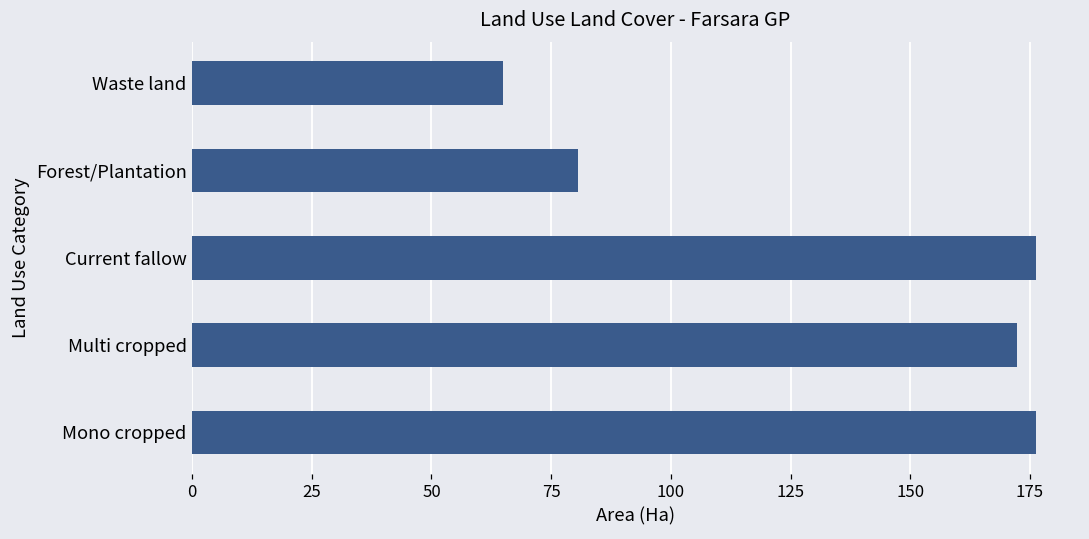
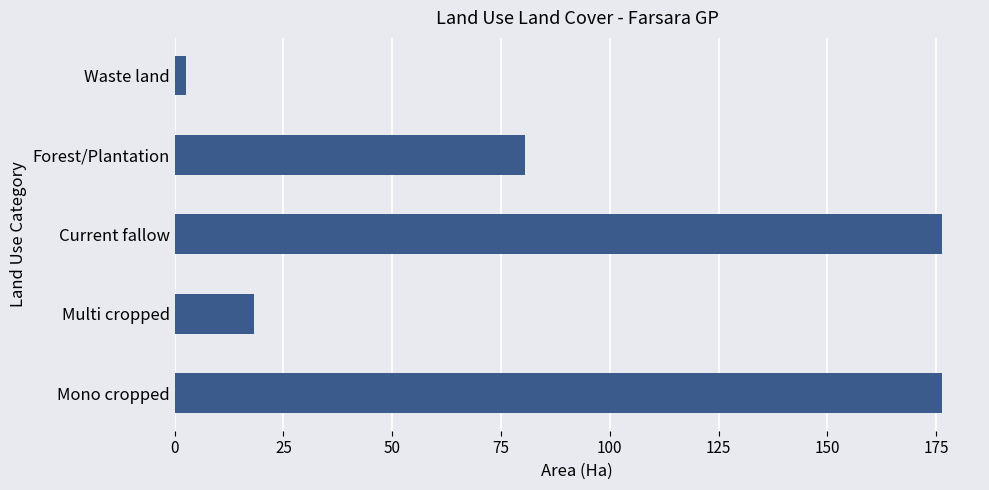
  {
-   "Waste land": 65,
+   "Waste land": 3,
    "Forest/Plantation": 81,
    "Current fallow": 176,
-   "Multi cropped": 172,
+   "Multi cropped": 18,
    "Mono cropped": 176
  }
